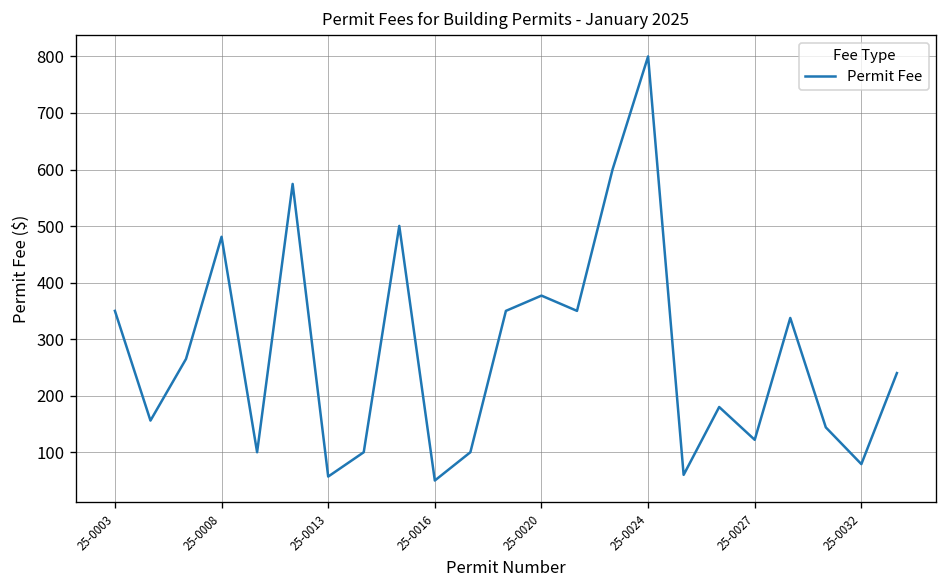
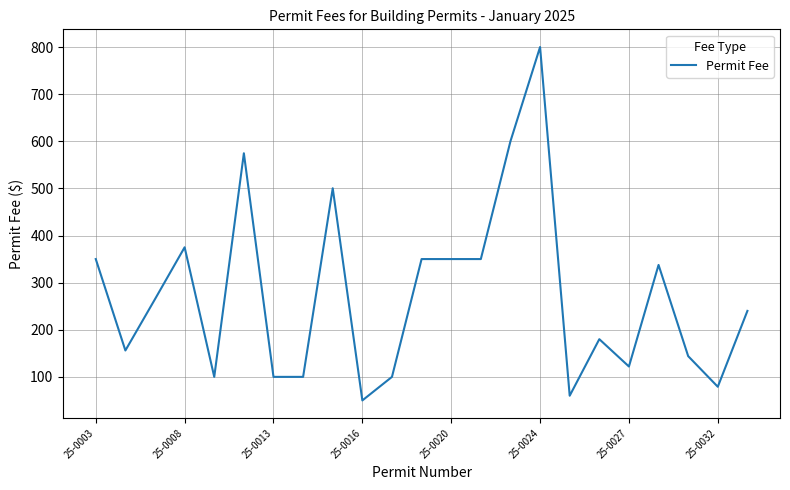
  {
    "25-0003": 350,
-   "25-0008": 480,
-   "25-0013": 60,
+   "25-0008": 380,
+   "25-0013": 100,
    "25-0016": 50,
-   "25-0020": 380,
+   "25-0020": 350,
    "25-0024": 800,
    "25-0027": 120,
    "25-0032": 80
  }
